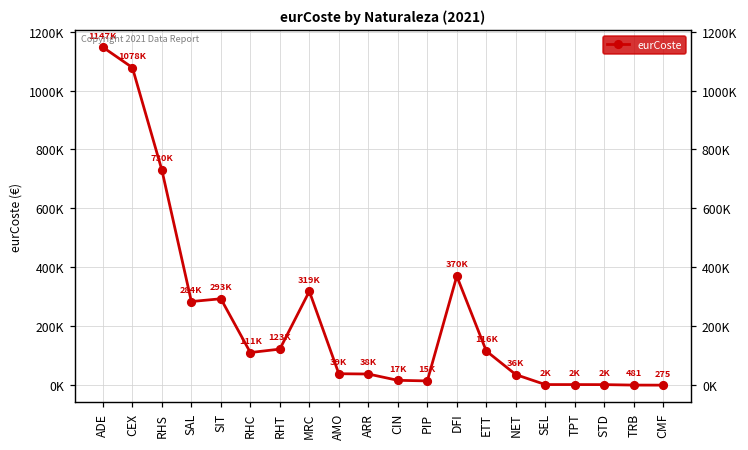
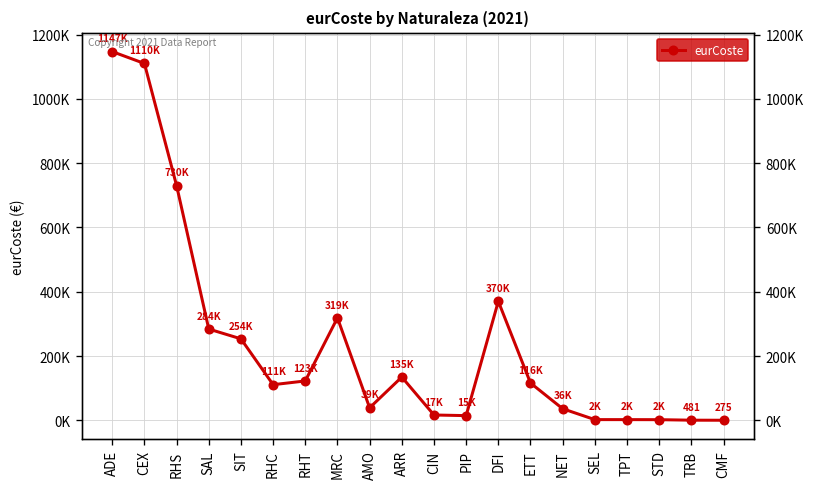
  {
-   "CEX": "1078K",
+   "CEX": "1110K",
    "RHS": "730K",
    "SAL": "284K",
-   "SIT": "293K",
+   "SIT": "254K",
    "RHC": "111K",
    "RHT": "123K",
    "MRC": "319K",
    "AMO": "39K",
-   "ARR": "38K",
+   "ARR": "135K",
    "CIN": "17K",
    "PIP": "15K",
    "DFI": "370K",
    "ETT": "116K",
    "NET": "36K",
    "SEL": "2K",
    "TPT": "2K",
    "STD": "2K",
    "TRB": "481",
    "CMF": "275"
  }
